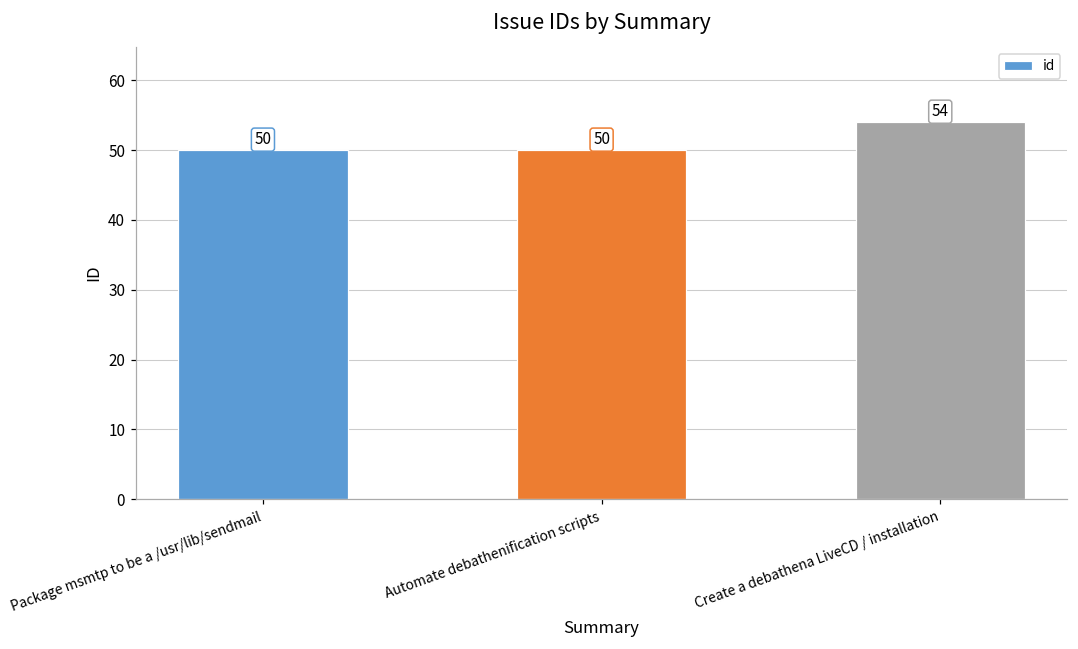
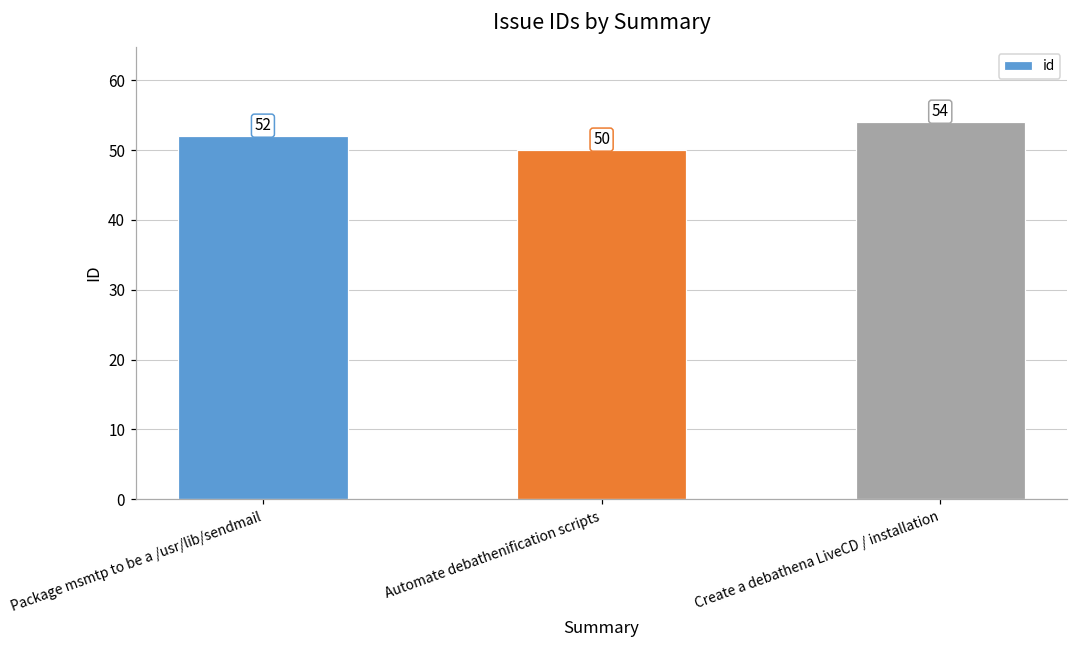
  {
-   "Package msmtp to be a /usr/lib/sendmail": 50
+   "Package msmtp to be a /usr/lib/sendmail": 52
  }
